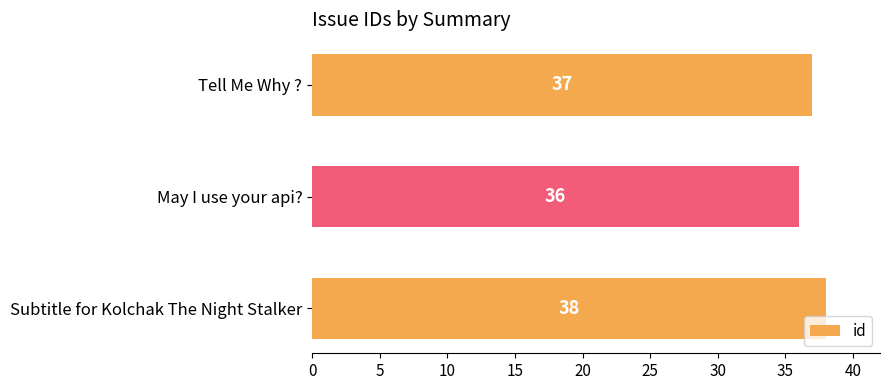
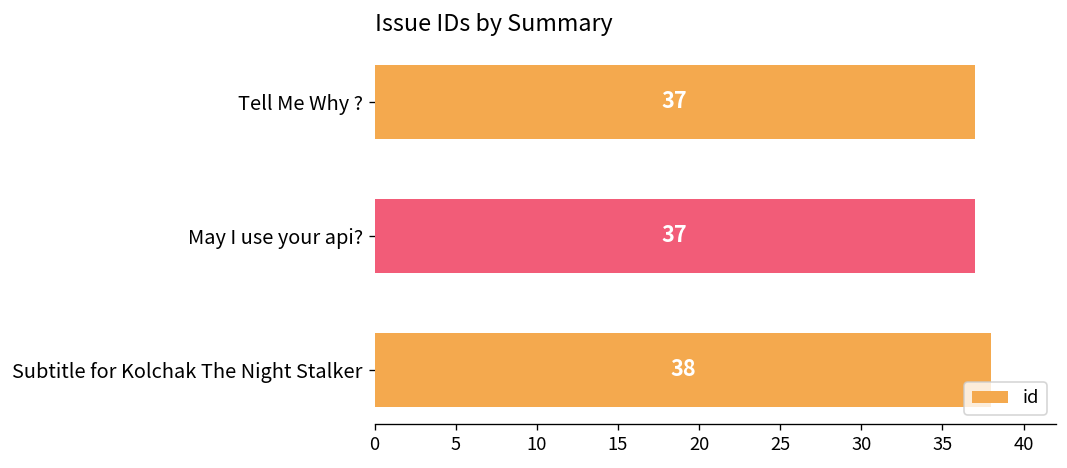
  {
    "Tell Me Why ?": 37,
-   "May I use your api?": 36,
+   "May I use your api?": 37,
    "Subtitle for Kolchak The Night Stalker": 38
  }
